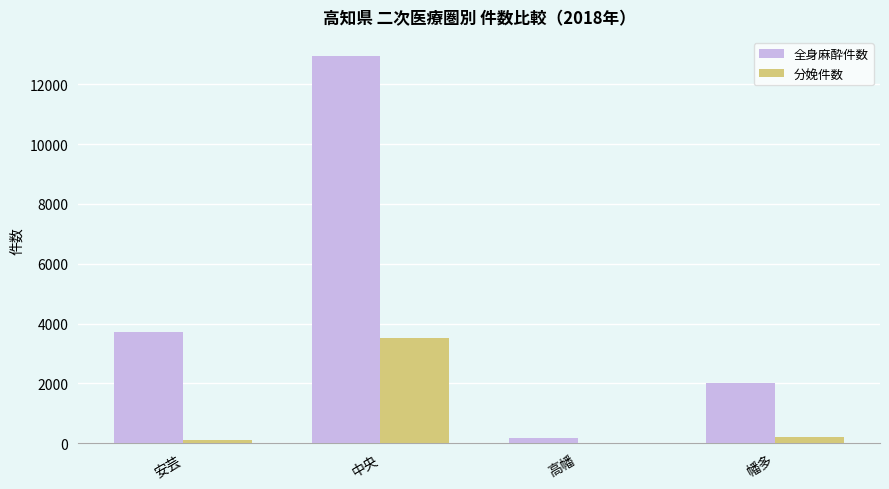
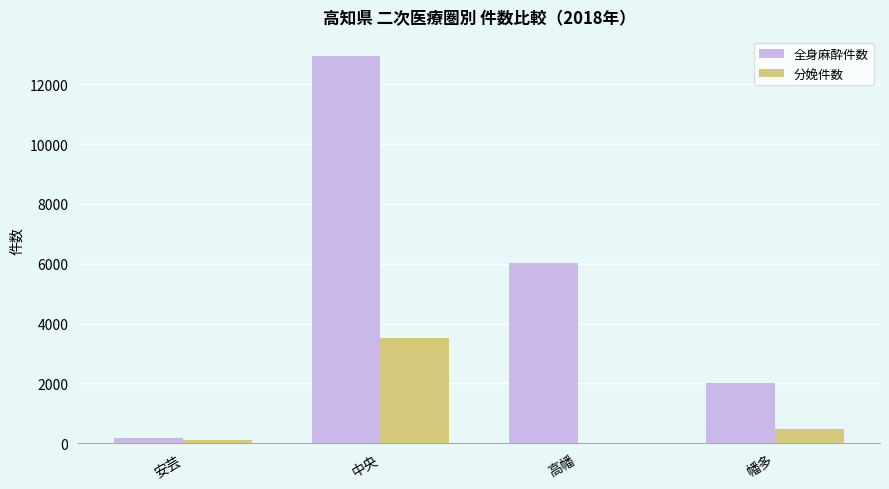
  {
    "全身麻酔件数": {
-     "安芸": 3700,
+     "安芸": 200,
      "中央": 12900,
-     "高幡": 200,
+     "高幡": 6000,
      "幡多": 2000
    },
    "分娩件数": {
      "安芸": 100,
      "中央": 3500,
      "高幡": 0,
-     "幡多": 200
+     "幡多": 500
    }
  }
